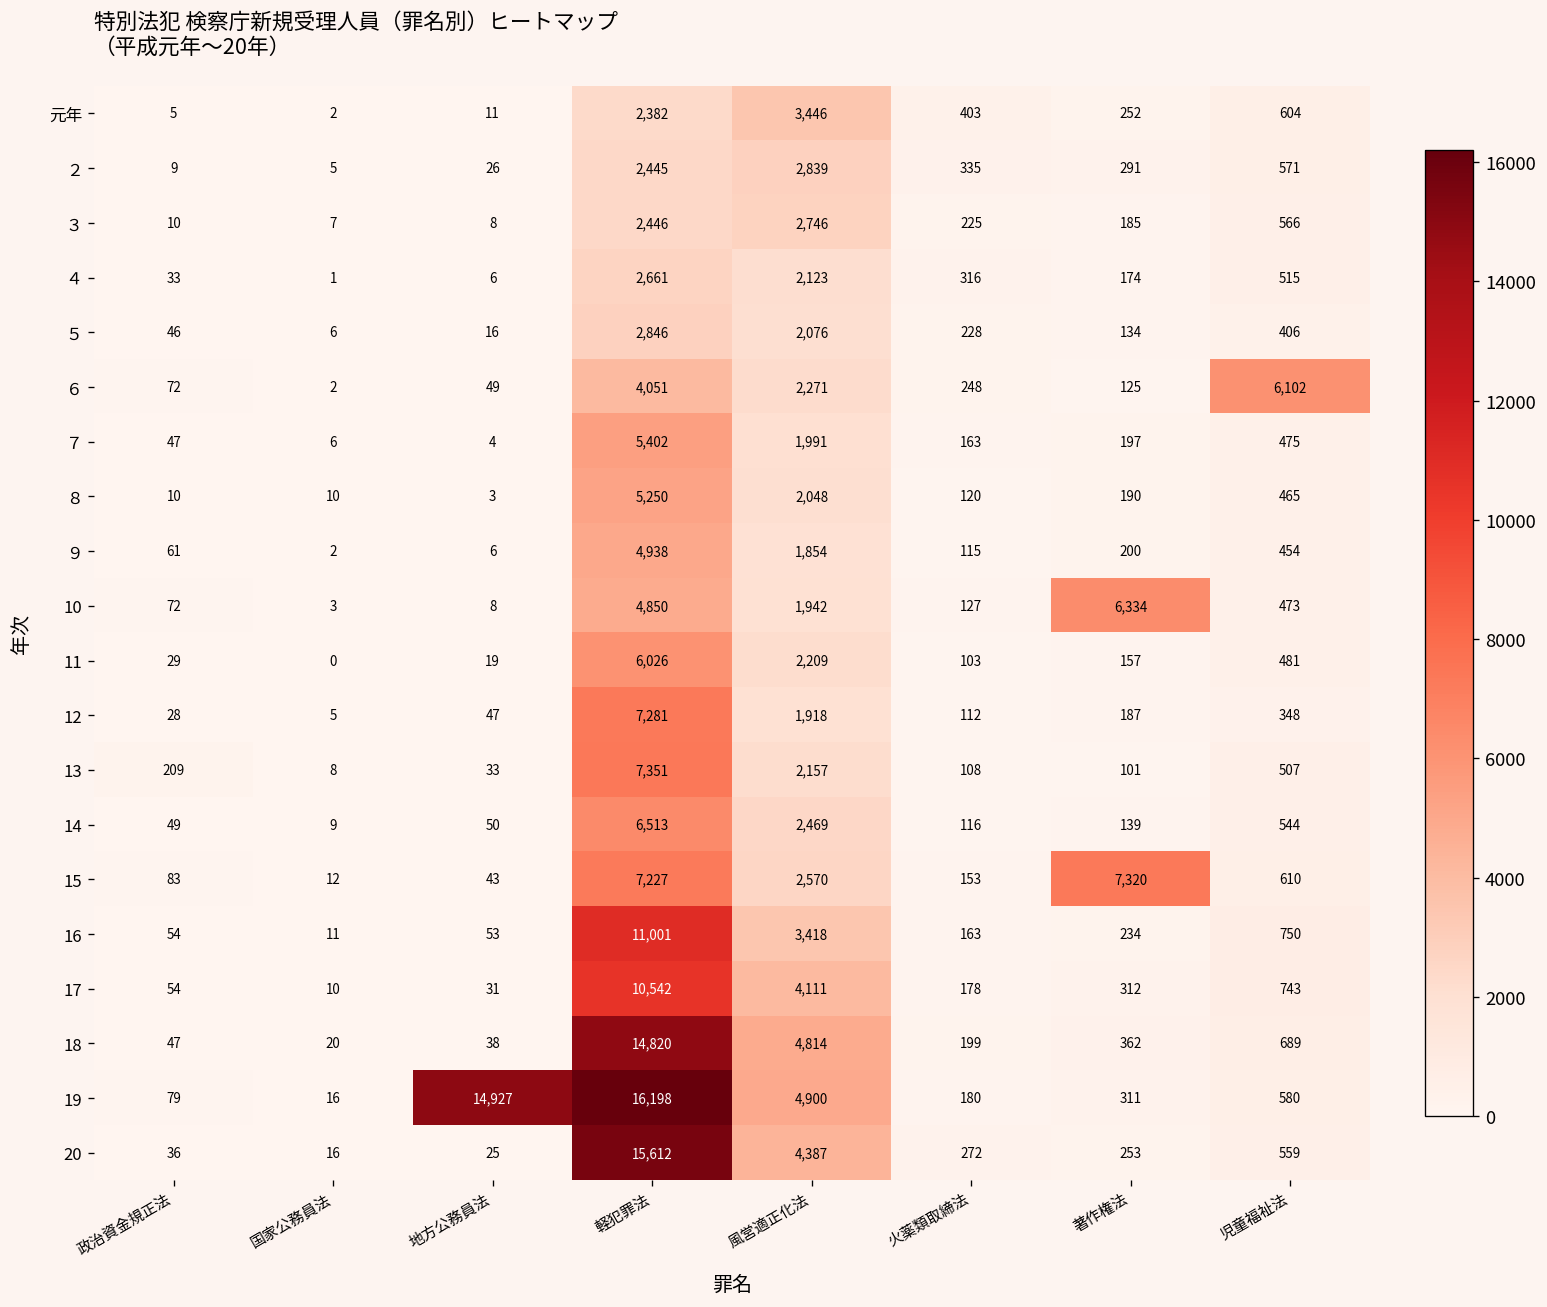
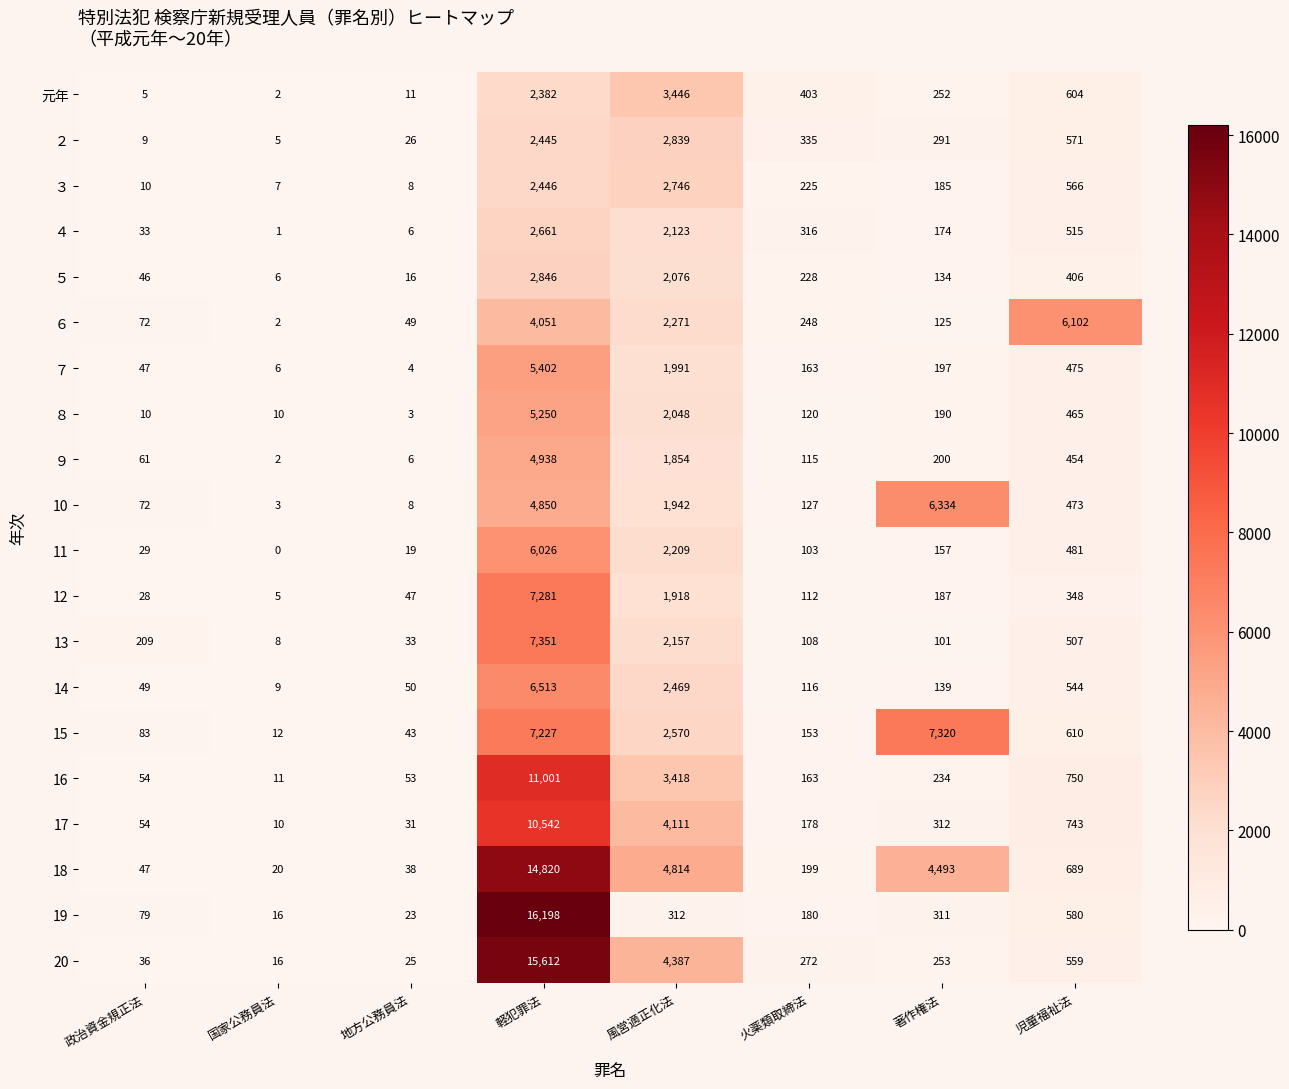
  {
    "元年": {
      "政治資金規正法": "5",
      "国家公務員法": "2",
      "地方公務員法": "11",
      "軽犯罪法": "2,382",
      "風営適正化法": "3,446",
      "火薬類取締法": "403",
      "著作権法": "252",
      "児童福祉法": "604"
    },
    "２": {
      "政治資金規正法": "9",
      "国家公務員法": "5",
      "地方公務員法": "26",
      "軽犯罪法": "2,445",
      "風営適正化法": "2,839",
      "火薬類取締法": "335",
      "著作権法": "291",
      "児童福祉法": "571"
    },
    "３": {
      "政治資金規正法": "10",
      "国家公務員法": "7",
      "地方公務員法": "8",
      "軽犯罪法": "2,446",
      "風営適正化法": "2,746",
      "火薬類取締法": "225",
      "著作権法": "185",
      "児童福祉法": "566"
    },
    "４": {
      "政治資金規正法": "33",
      "国家公務員法": "1",
      "地方公務員法": "6",
      "軽犯罪法": "2,661",
      "風営適正化法": "2,123",
      "火薬類取締法": "316",
      "著作権法": "174",
      "児童福祉法": "515"
    },
    "５": {
      "政治資金規正法": "46",
      "国家公務員法": "6",
      "地方公務員法": "16",
      "軽犯罪法": "2,846",
      "風営適正化法": "2,076",
      "火薬類取締法": "228",
      "著作権法": "134",
      "児童福祉法": "406"
    },
    "６": {
      "政治資金規正法": "72",
      "国家公務員法": "2",
      "地方公務員法": "49",
      "軽犯罪法": "4,051",
      "風営適正化法": "2,271",
      "火薬類取締法": "248",
      "著作権法": "125",
      "児童福祉法": "6,102"
    },
    "７": {
      "政治資金規正法": "47",
      "国家公務員法": "6",
      "地方公務員法": "4",
      "軽犯罪法": "5,402",
      "風営適正化法": "1,991",
      "火薬類取締法": "163",
      "著作権法": "197",
      "児童福祉法": "475"
    },
    "８": {
      "政治資金規正法": "10",
      "国家公務員法": "10",
      "地方公務員法": "3",
      "軽犯罪法": "5,250",
      "風営適正化法": "2,048",
      "火薬類取締法": "120",
      "著作権法": "190",
      "児童福祉法": "465"
    },
    "９": {
      "政治資金規正法": "61",
      "国家公務員法": "2",
      "地方公務員法": "6",
      "軽犯罪法": "4,938",
      "風営適正化法": "1,854",
      "火薬類取締法": "115",
      "著作権法": "200",
      "児童福祉法": "454"
    },
    "10": {
      "政治資金規正法": "72",
      "国家公務員法": "3",
      "地方公務員法": "8",
      "軽犯罪法": "4,850",
      "風営適正化法": "1,942",
      "火薬類取締法": "127",
      "著作権法": "6,334",
      "児童福祉法": "473"
    },
    "11": {
      "政治資金規正法": "29",
      "国家公務員法": "0",
      "地方公務員法": "19",
      "軽犯罪法": "6,026",
      "風営適正化法": "2,209",
      "火薬類取締法": "103",
      "著作権法": "157",
      "児童福祉法": "481"
    },
    "12": {
      "政治資金規正法": "28",
      "国家公務員法": "5",
      "地方公務員法": "47",
      "軽犯罪法": "7,281",
      "風営適正化法": "1,918",
      "火薬類取締法": "112",
      "著作権法": "187",
      "児童福祉法": "348"
    },
    "13": {
      "政治資金規正法": "209",
      "国家公務員法": "8",
      "地方公務員法": "33",
      "軽犯罪法": "7,351",
      "風営適正化法": "2,157",
      "火薬類取締法": "108",
      "著作権法": "101",
      "児童福祉法": "507"
    },
    "14": {
      "政治資金規正法": "49",
      "国家公務員法": "9",
      "地方公務員法": "50",
      "軽犯罪法": "6,513",
      "風営適正化法": "2,469",
      "火薬類取締法": "116",
      "著作権法": "139",
      "児童福祉法": "544"
    },
    "15": {
      "政治資金規正法": "83",
      "国家公務員法": "12",
      "地方公務員法": "43",
      "軽犯罪法": "7,227",
      "風営適正化法": "2,570",
      "火薬類取締法": "153",
      "著作権法": "7,320",
      "児童福祉法": "610"
    },
    "16": {
      "政治資金規正法": "54",
      "国家公務員法": "11",
      "地方公務員法": "53",
      "軽犯罪法": "11,001",
      "風営適正化法": "3,418",
      "火薬類取締法": "163",
      "著作権法": "234",
      "児童福祉法": "750"
    },
    "17": {
      "政治資金規正法": "54",
      "国家公務員法": "10",
      "地方公務員法": "31",
      "軽犯罪法": "10,542",
      "風営適正化法": "4,111",
      "火薬類取締法": "178",
      "著作権法": "312",
      "児童福祉法": "743"
    },
    "18": {
      "政治資金規正法": "47",
      "国家公務員法": "20",
      "地方公務員法": "38",
      "軽犯罪法": "14,820",
      "風営適正化法": "4,814",
      "火薬類取締法": "199",
-     "著作権法": "362",
+     "著作権法": "4,493",
      "児童福祉法": "689"
    },
    "19": {
      "政治資金規正法": "79",
      "国家公務員法": "16",
-     "地方公務員法": "14,927",
+     "地方公務員法": "23",
      "軽犯罪法": "16,198",
-     "風営適正化法": "4,900",
+     "風営適正化法": "312",
      "火薬類取締法": "180",
      "著作権法": "311",
      "児童福祉法": "580"
    },
    "20": {
      "政治資金規正法": "36",
      "国家公務員法": "16",
      "地方公務員法": "25",
      "軽犯罪法": "15,612",
      "風営適正化法": "4,387",
      "火薬類取締法": "272",
      "著作権法": "253",
      "児童福祉法": "559"
    }
  }
